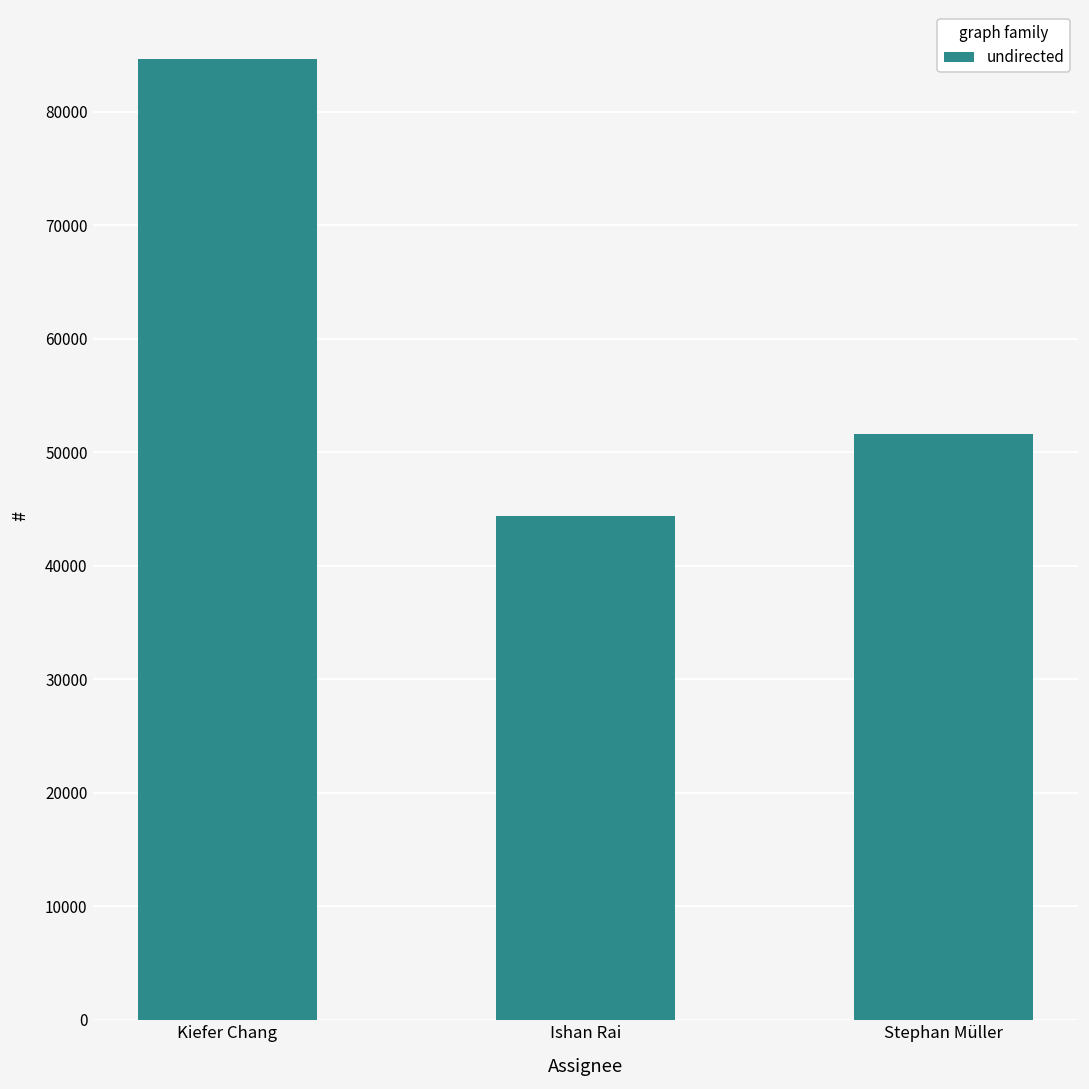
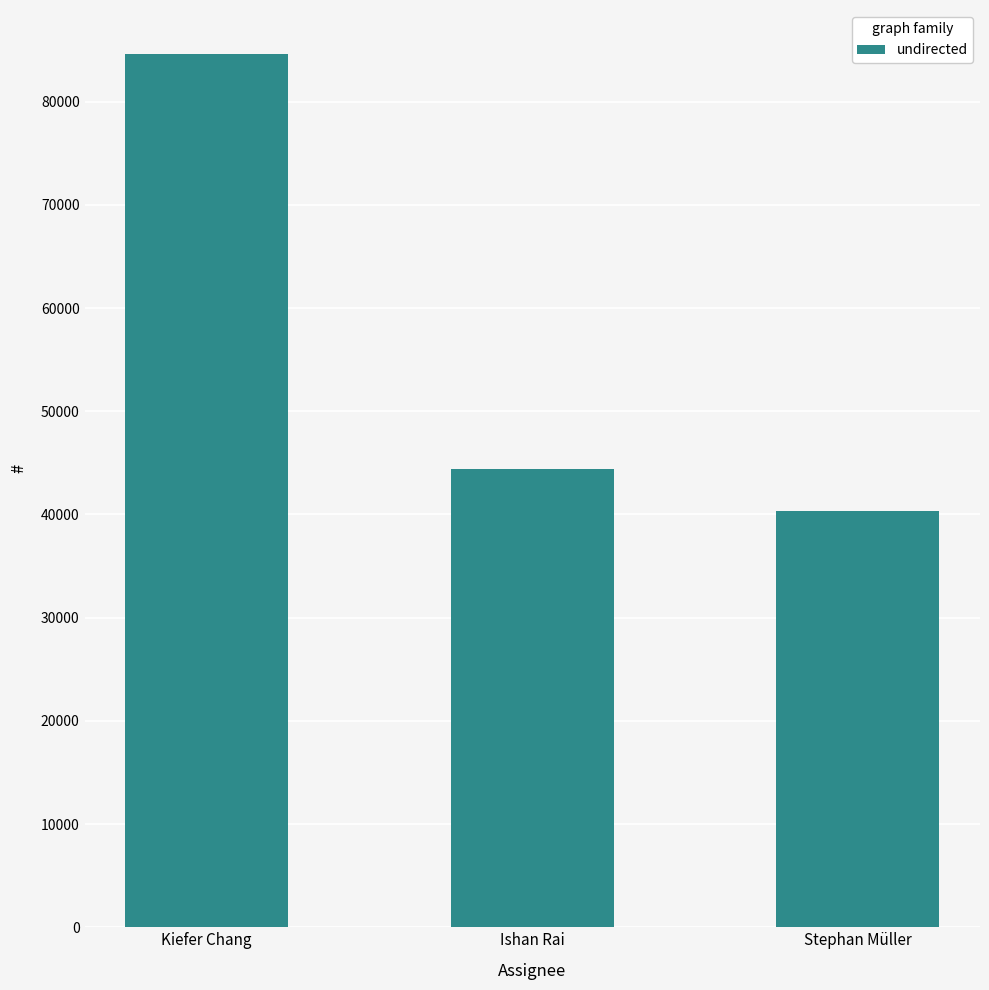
  {
    "Kiefer Chang": 84600,
    "Ishan Rai": 44400,
-   "Stephan Müller": 51600
+   "Stephan Müller": 40300
  }
